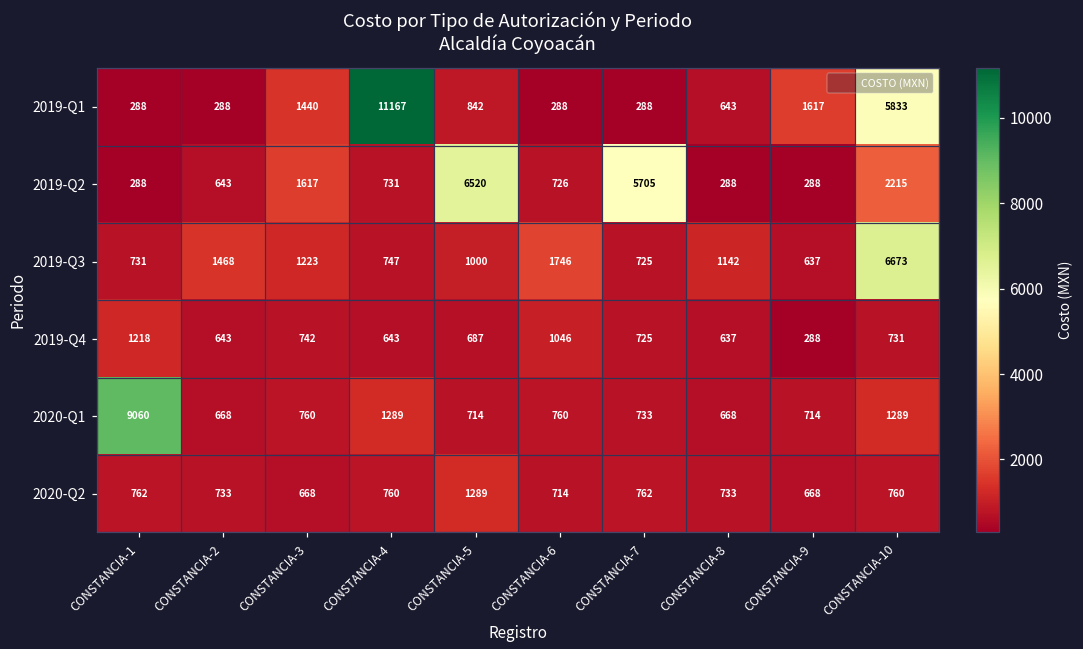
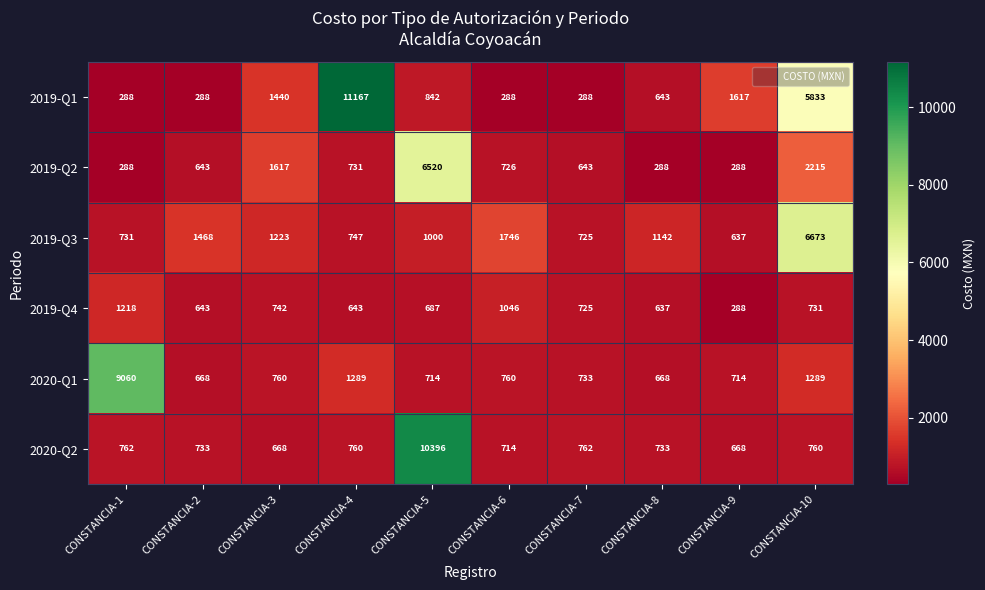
  {
    "2019-Q1": {
      "CONSTANCIA-1": 288,
      "CONSTANCIA-2": 288,
      "CONSTANCIA-3": 1440,
      "CONSTANCIA-4": 11167,
      "CONSTANCIA-5": 842,
      "CONSTANCIA-6": 288,
      "CONSTANCIA-7": 288,
      "CONSTANCIA-8": 643,
      "CONSTANCIA-9": 1617,
      "CONSTANCIA-10": 5833
    },
    "2019-Q2": {
      "CONSTANCIA-1": 288,
      "CONSTANCIA-2": 643,
      "CONSTANCIA-3": 1617,
      "CONSTANCIA-4": 731,
      "CONSTANCIA-5": 6520,
      "CONSTANCIA-6": 726,
-     "CONSTANCIA-7": 5705,
+     "CONSTANCIA-7": 643,
      "CONSTANCIA-8": 288,
      "CONSTANCIA-9": 288,
      "CONSTANCIA-10": 2215
    },
    "2019-Q3": {
      "CONSTANCIA-1": 731,
      "CONSTANCIA-2": 1468,
      "CONSTANCIA-3": 1223,
      "CONSTANCIA-4": 747,
      "CONSTANCIA-5": 1000,
      "CONSTANCIA-6": 1746,
      "CONSTANCIA-7": 725,
      "CONSTANCIA-8": 1142,
      "CONSTANCIA-9": 637,
      "CONSTANCIA-10": 6673
    },
    "2019-Q4": {
      "CONSTANCIA-1": 1218,
      "CONSTANCIA-2": 643,
      "CONSTANCIA-3": 742,
      "CONSTANCIA-4": 643,
      "CONSTANCIA-5": 687,
      "CONSTANCIA-6": 1046,
      "CONSTANCIA-7": 725,
      "CONSTANCIA-8": 637,
      "CONSTANCIA-9": 288,
      "CONSTANCIA-10": 731
    },
    "2020-Q1": {
      "CONSTANCIA-1": 9060,
      "CONSTANCIA-2": 668,
      "CONSTANCIA-3": 760,
      "CONSTANCIA-4": 1289,
      "CONSTANCIA-5": 714,
      "CONSTANCIA-6": 760,
      "CONSTANCIA-7": 733,
      "CONSTANCIA-8": 668,
      "CONSTANCIA-9": 714,
      "CONSTANCIA-10": 1289
    },
    "2020-Q2": {
      "CONSTANCIA-1": 762,
      "CONSTANCIA-2": 733,
      "CONSTANCIA-3": 668,
      "CONSTANCIA-4": 760,
-     "CONSTANCIA-5": 1289,
+     "CONSTANCIA-5": 10396,
      "CONSTANCIA-6": 714,
      "CONSTANCIA-7": 762,
      "CONSTANCIA-8": 733,
      "CONSTANCIA-9": 668,
      "CONSTANCIA-10": 760
    }
  }
